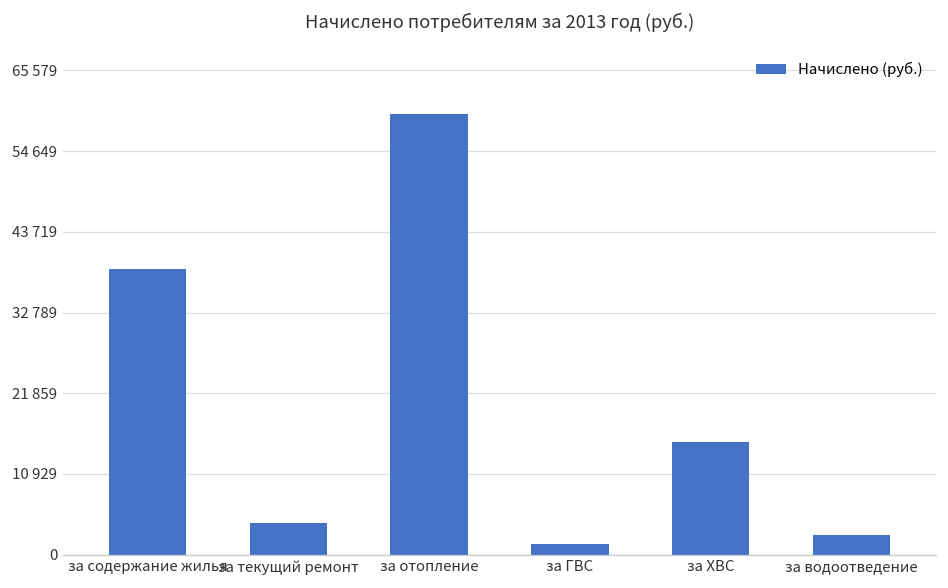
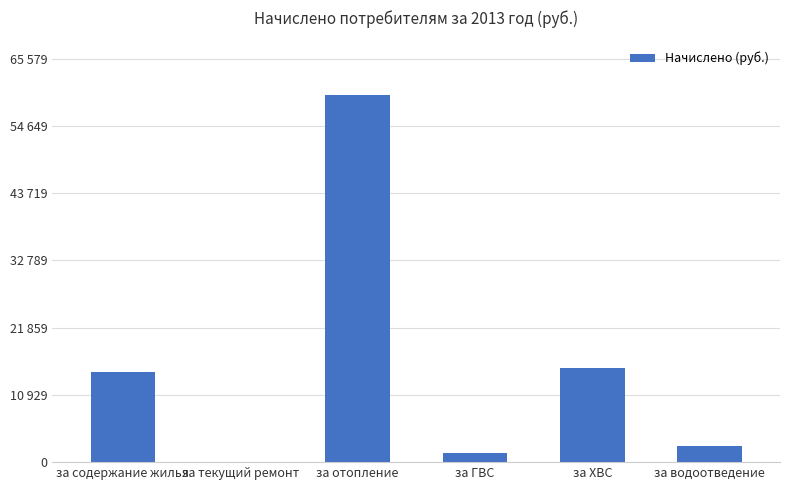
  {
-   "за содержание жилья": 39000,
-   "за текущий ремонт": 4000,
+   "за содержание жилья": 15000,
+   "за текущий ремонт": 0,
    "за отопление": 60000,
    "за ГВС": 1000,
    "за ХВС": 15000,
    "за водоотведение": 3000
  }
